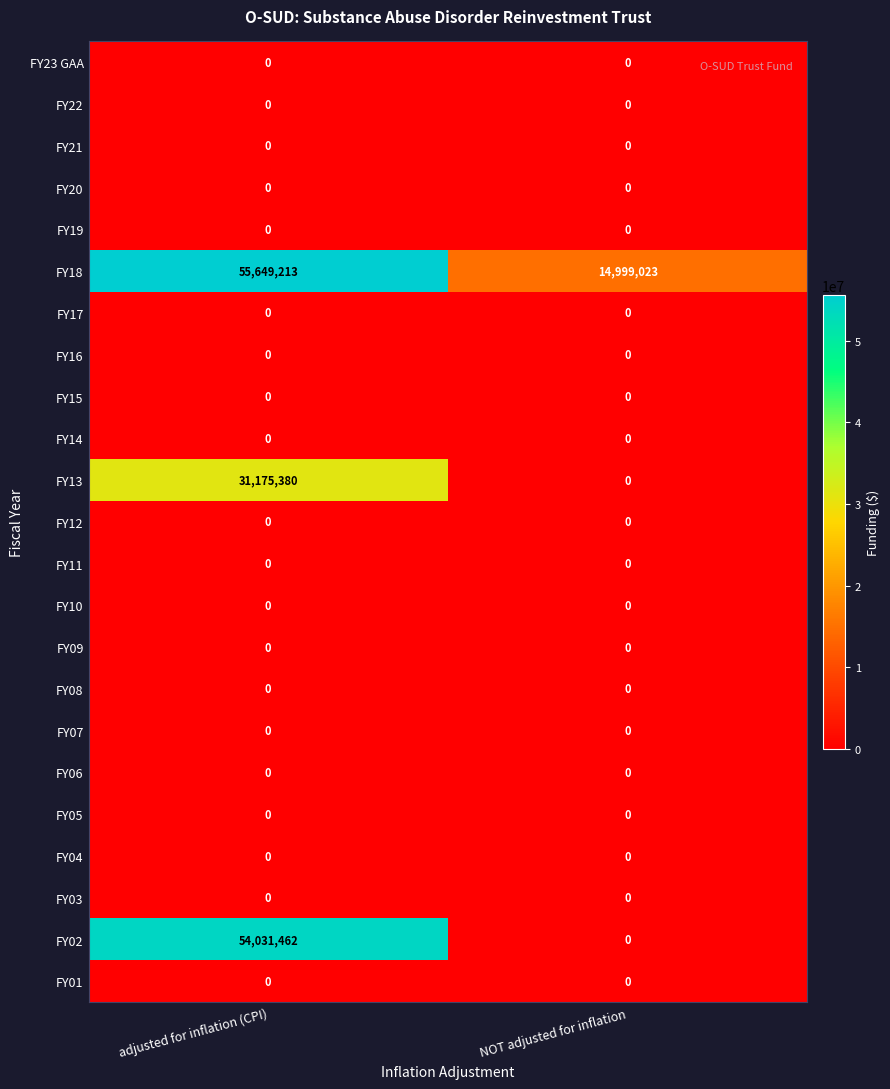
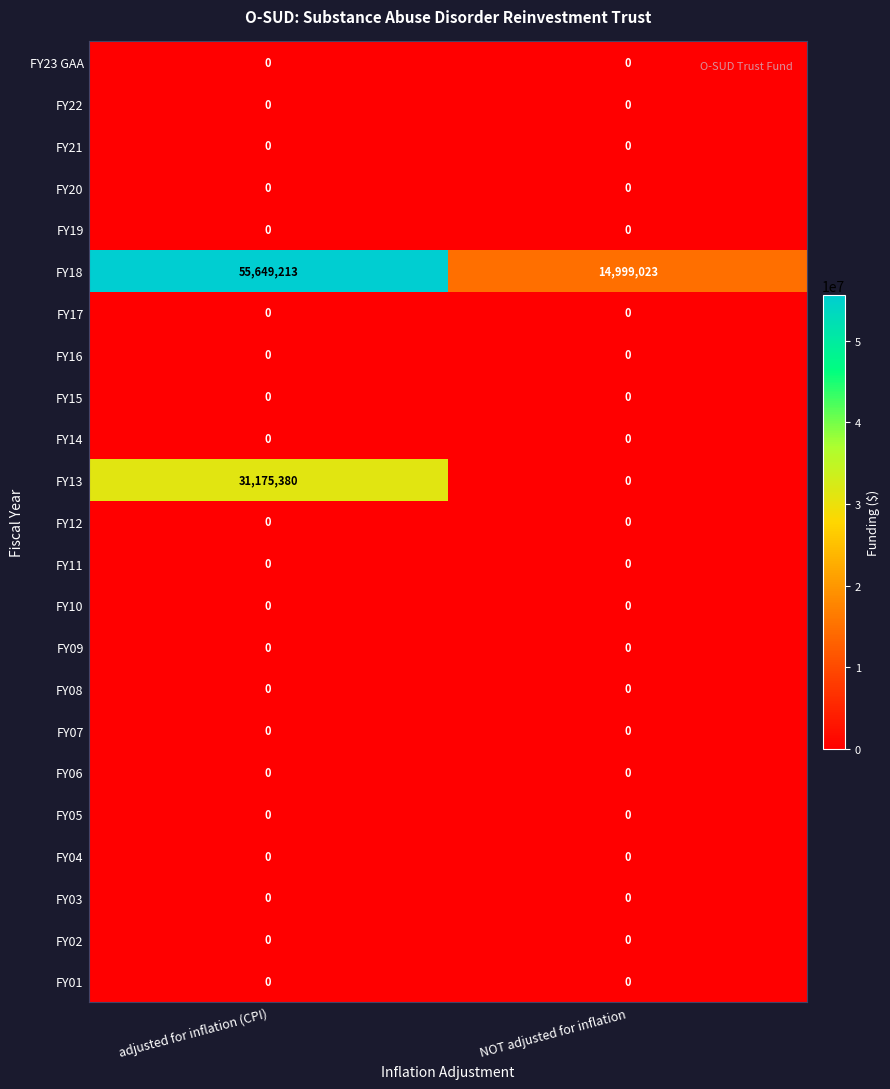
  {
    "FY23 GAA": {
      "adjusted for inflation (CPI)": "0"
    },
    "FY22": {
      "adjusted for inflation (CPI)": "0",
      "NOT adjusted for inflation": "0"
    },
    "FY21": {
      "adjusted for inflation (CPI)": "0",
      "NOT adjusted for inflation": "0"
    },
    "FY20": {
      "adjusted for inflation (CPI)": "0",
      "NOT adjusted for inflation": "0"
    },
    "FY19": {
      "adjusted for inflation (CPI)": "0",
      "NOT adjusted for inflation": "0"
    },
    "FY18": {
      "adjusted for inflation (CPI)": "55,649,213",
      "NOT adjusted for inflation": "14,999,023"
    },
    "FY17": {
      "adjusted for inflation (CPI)": "0",
      "NOT adjusted for inflation": "0"
    },
    "FY16": {
      "adjusted for inflation (CPI)": "0",
      "NOT adjusted for inflation": "0"
    },
    "FY15": {
      "adjusted for inflation (CPI)": "0",
      "NOT adjusted for inflation": "0"
    },
    "FY14": {
      "adjusted for inflation (CPI)": "0",
      "NOT adjusted for inflation": "0"
    },
    "FY13": {
      "adjusted for inflation (CPI)": "31,175,380",
      "NOT adjusted for inflation": "0"
    },
    "FY12": {
      "adjusted for inflation (CPI)": "0",
      "NOT adjusted for inflation": "0"
    },
    "FY11": {
      "adjusted for inflation (CPI)": "0",
      "NOT adjusted for inflation": "0"
    },
    "FY10": {
      "adjusted for inflation (CPI)": "0",
      "NOT adjusted for inflation": "0"
    },
    "FY09": {
      "adjusted for inflation (CPI)": "0",
      "NOT adjusted for inflation": "0"
    },
    "FY08": {
      "adjusted for inflation (CPI)": "0",
      "NOT adjusted for inflation": "0"
    },
    "FY07": {
      "adjusted for inflation (CPI)": "0",
      "NOT adjusted for inflation": "0"
    },
    "FY06": {
      "adjusted for inflation (CPI)": "0",
      "NOT adjusted for inflation": "0"
    },
    "FY05": {
      "adjusted for inflation (CPI)": "0",
      "NOT adjusted for inflation": "0"
    },
    "FY04": {
      "adjusted for inflation (CPI)": "0",
      "NOT adjusted for inflation": "0"
    },
    "FY03": {
      "adjusted for inflation (CPI)": "0",
      "NOT adjusted for inflation": "0"
    },
    "FY02": {
-     "adjusted for inflation (CPI)": "54,031,462",
+     "adjusted for inflation (CPI)": "0",
      "NOT adjusted for inflation": "0"
    },
    "FY01": {
      "adjusted for inflation (CPI)": "0",
      "NOT adjusted for inflation": "0"
    }
  }
